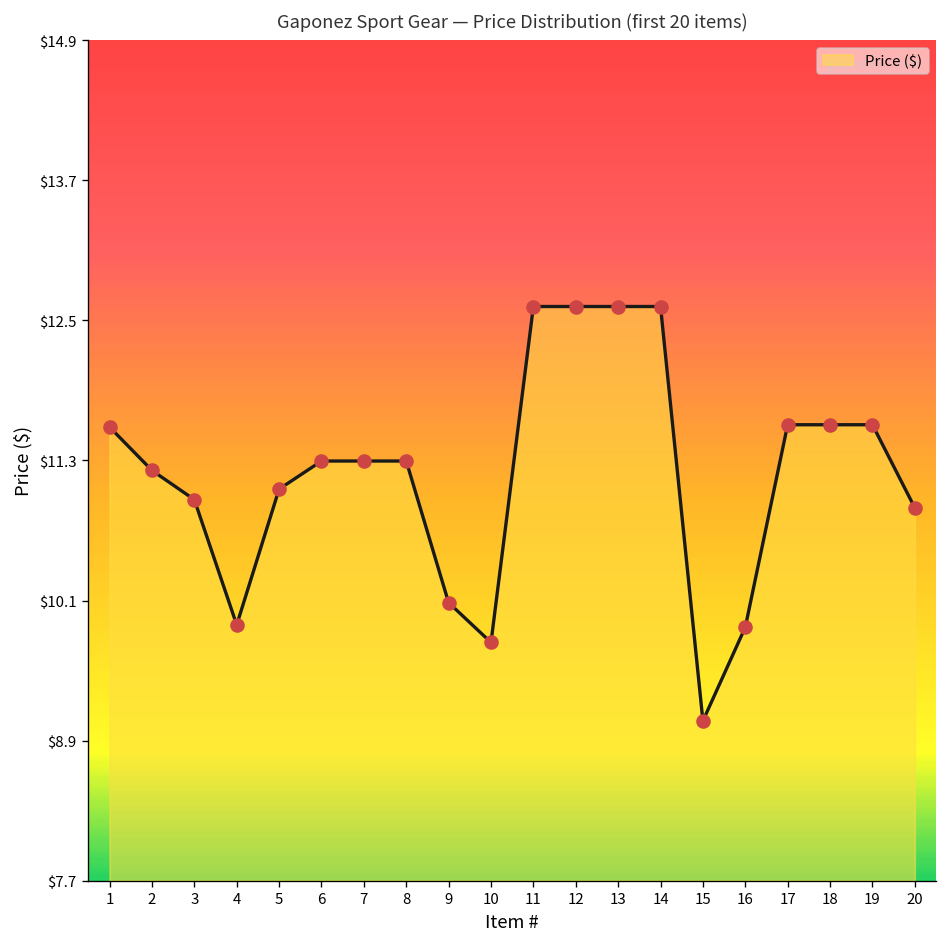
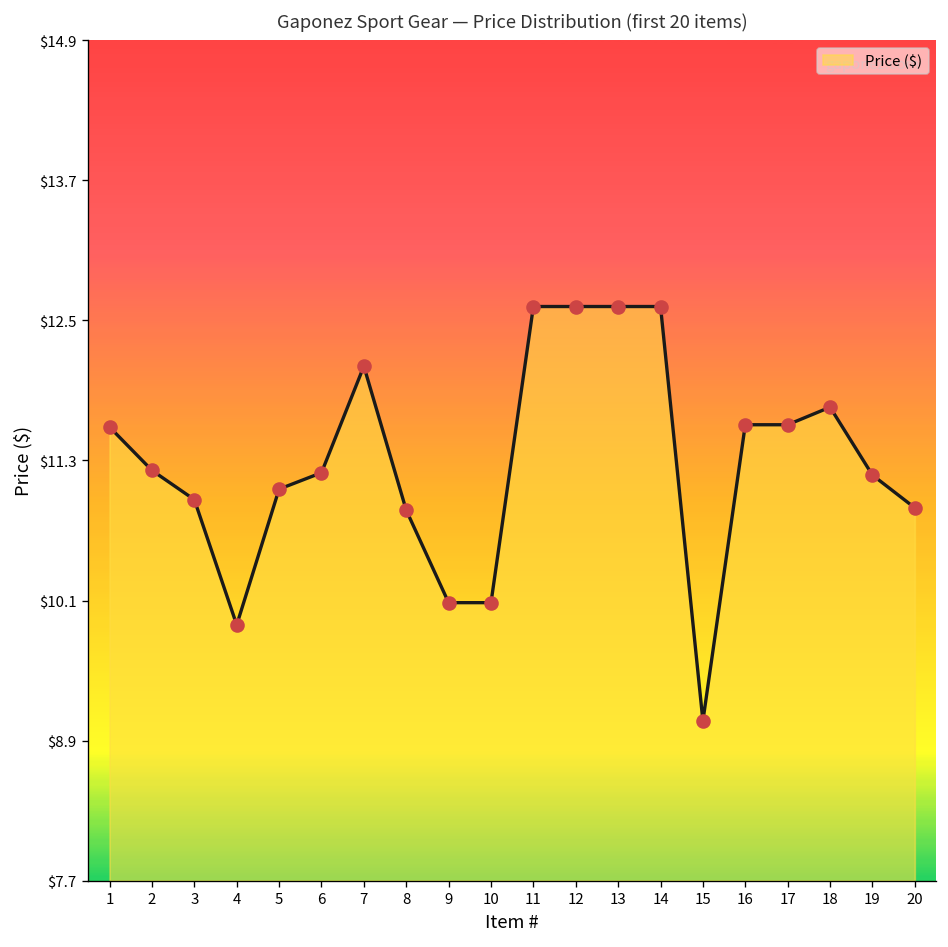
  {
    "1": "$11.6",
    "2": "$11.2",
    "3": "$11.0",
    "4": "$9.9",
    "5": "$11.1",
-   "6": "$11.3",
-   "7": "$11.3",
-   "8": "$11.3",
+   "6": "$11.2",
+   "7": "$12.1",
+   "8": "$10.9",
    "9": "$10.1",
-   "10": "$9.8",
+   "10": "$10.1",
    "11": "$12.6",
    "12": "$12.6",
    "13": "$12.6",
    "14": "$12.6",
    "15": "$9.1",
-   "16": "$9.9",
+   "16": "$11.6",
    "17": "$11.6",
-   "18": "$11.6",
-   "19": "$11.6",
+   "18": "$11.8",
+   "19": "$11.2",
    "20": "$10.9"
  }
